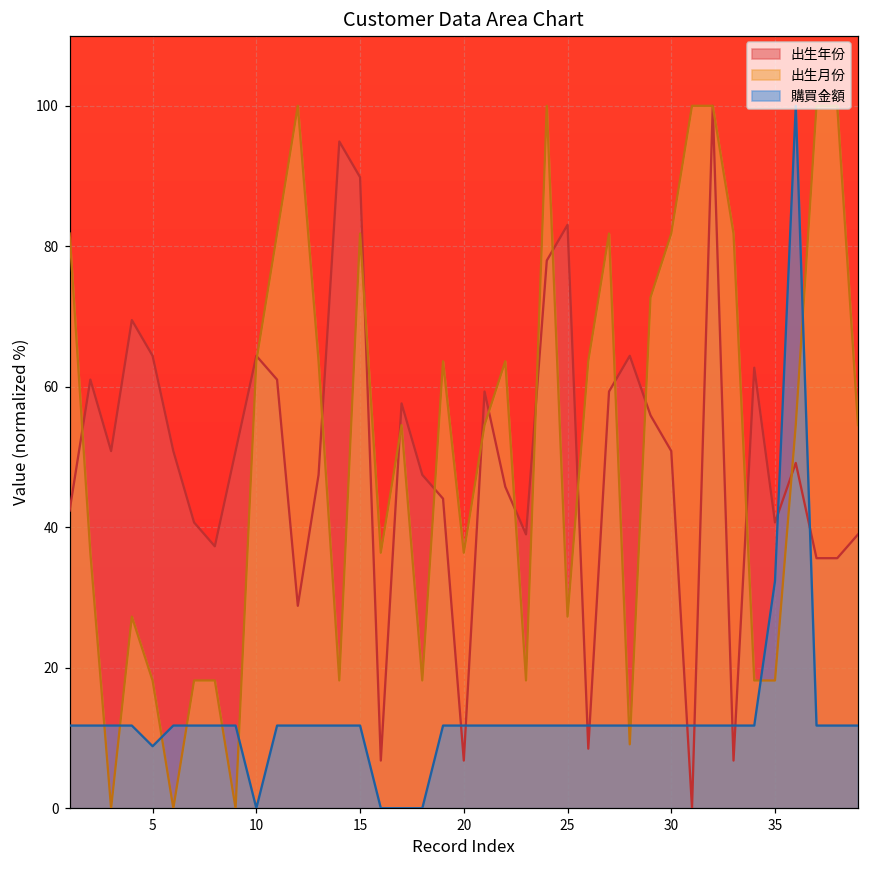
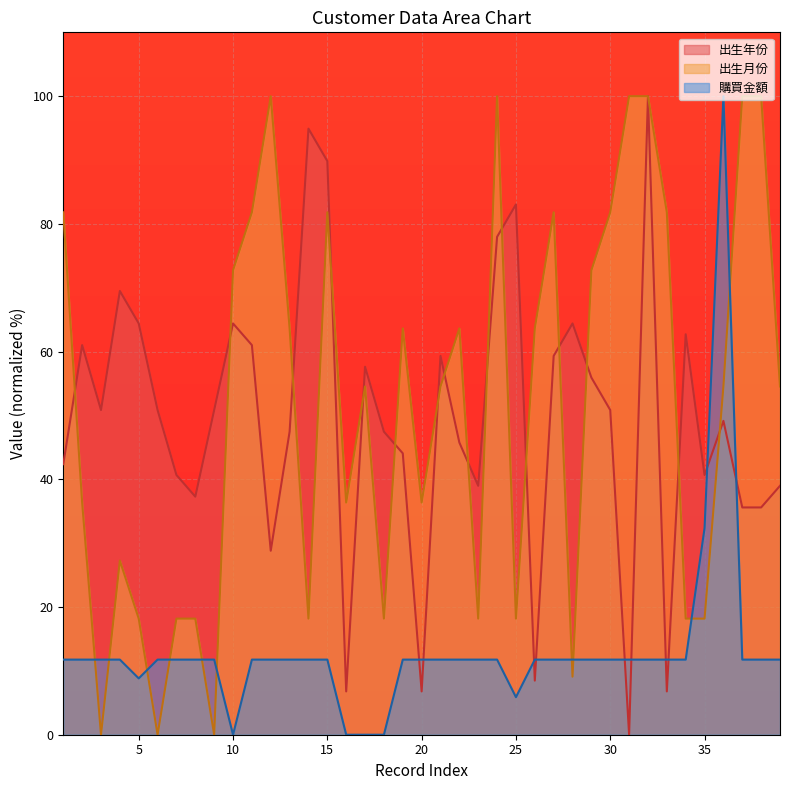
  {
    "出生年份": {
      "5": 64,
      "10": 64,
      "15": 90,
      "20": 7,
      "25": 83,
      "30": 51,
      "35": 41
    },
    "出生月份": {
      "5": 18,
-     "10": 64,
+     "10": 73,
      "15": 82,
      "20": 36,
-     "25": 27,
+     "25": 18,
      "30": 82,
      "35": 18
    },
    "購買金額": {
      "5": 9,
      "10": 0,
      "15": 12,
      "20": 12,
-     "25": 12,
+     "25": 6,
      "30": 12,
      "35": 32
    }
  }
